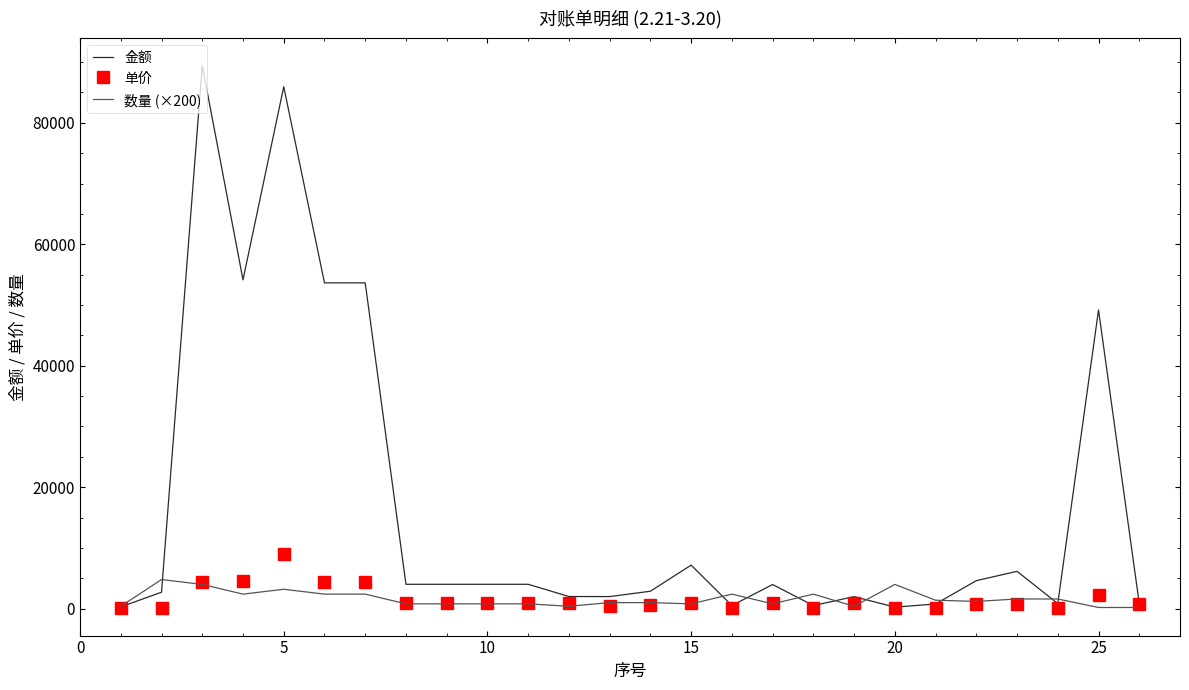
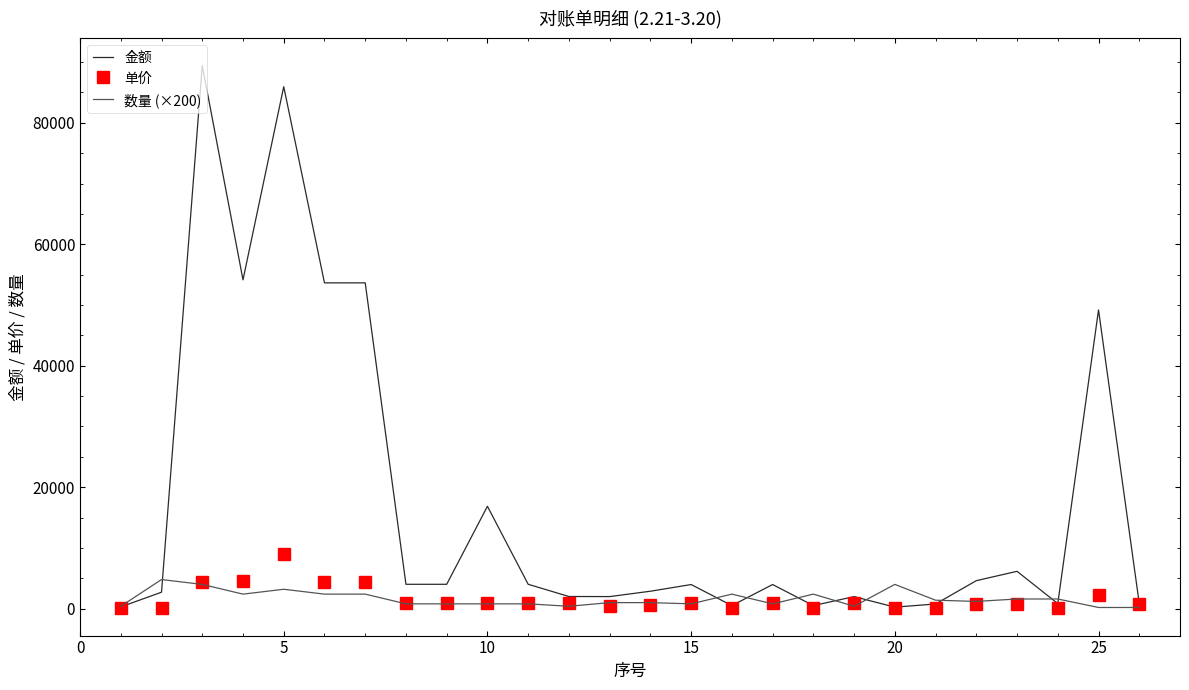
  {
    "金额": {
      "5": 86000,
-     "10": 4000,
-     "15": 7000,
+     "10": 17000,
+     "15": 4000,
      "25": 49000
    },
    "单价": {
      "5": 9000,
      "25": 2000
    },
    "数量 (×200)": {
      "5": 3000,
      "20": 4000,
      "25": 0
    }
  }
